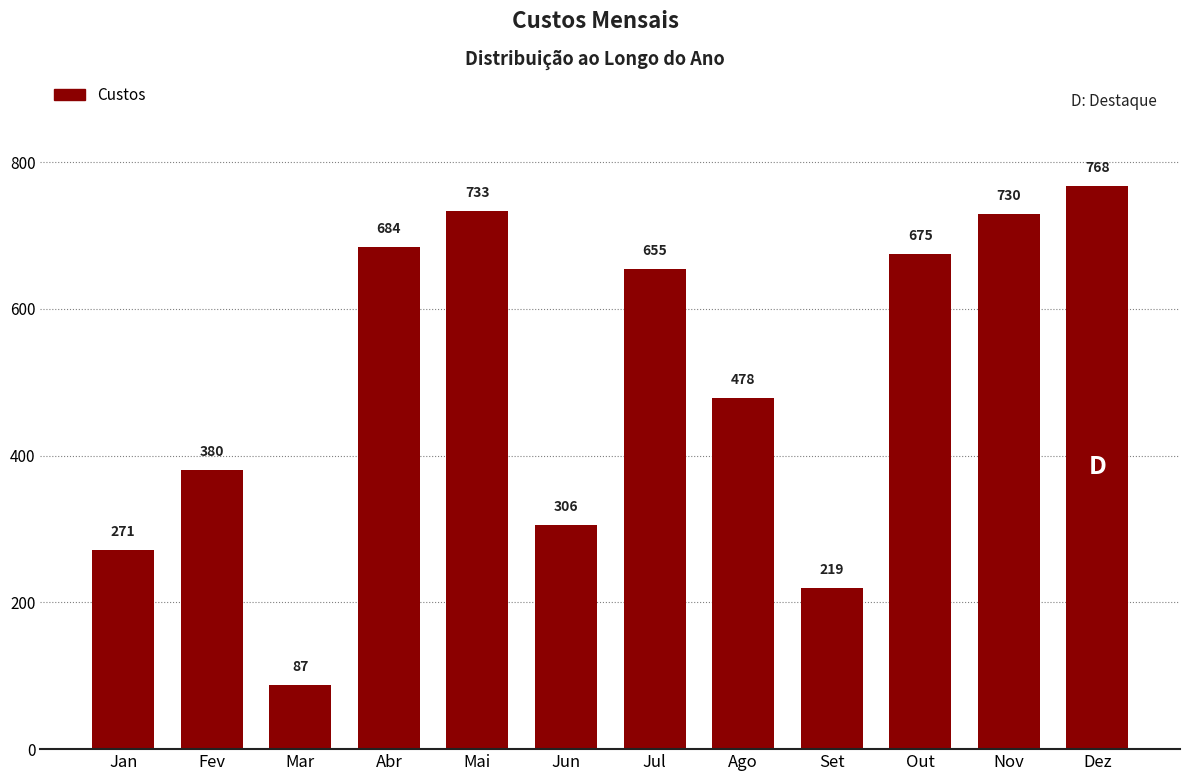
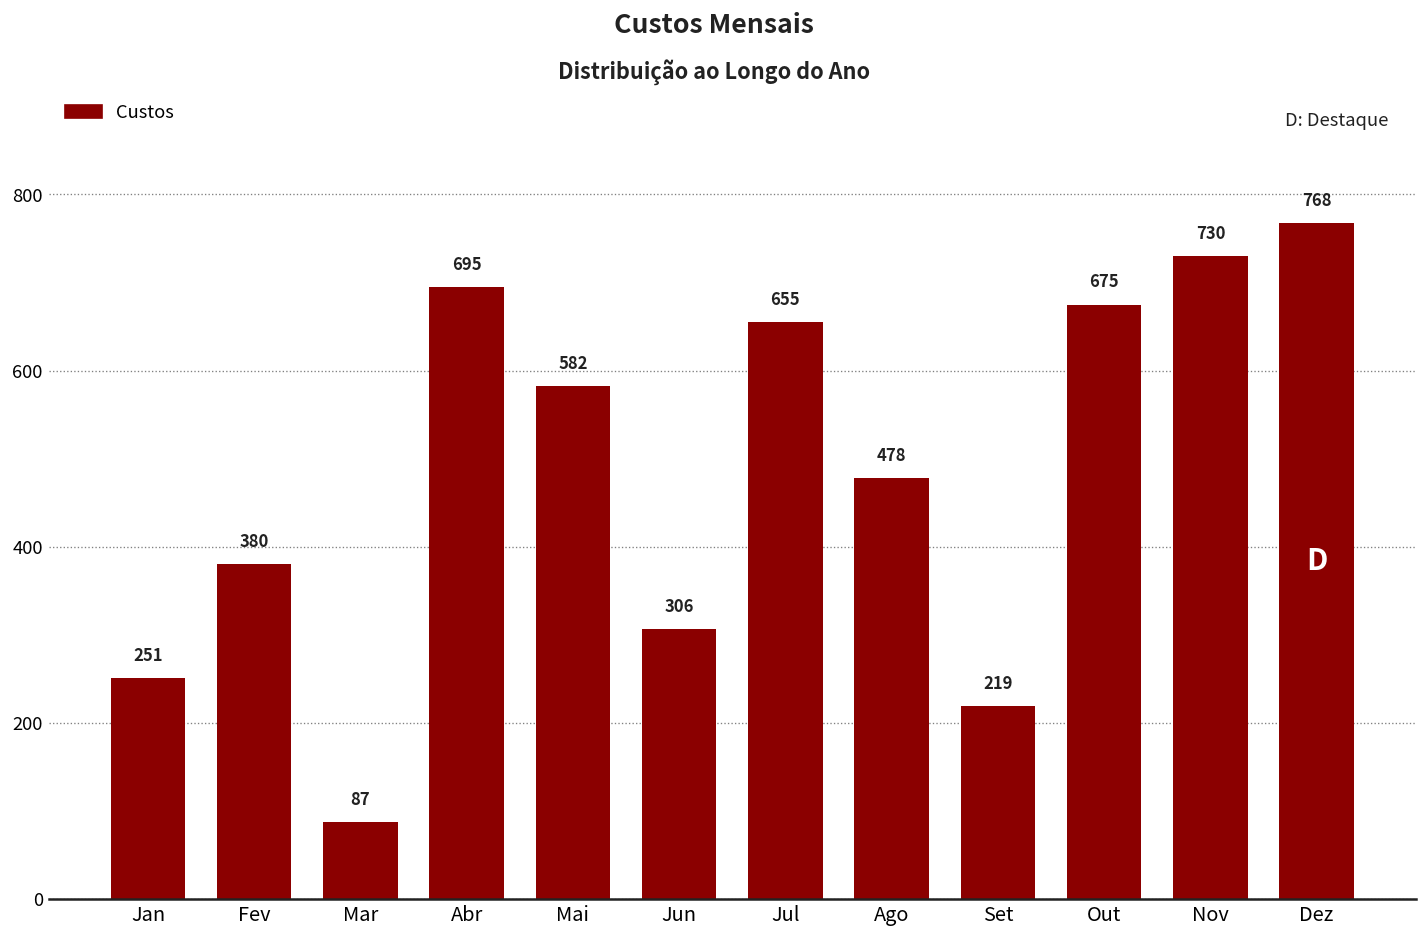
  {
-   "Jan": 271,
+   "Jan": 251,
    "Fev": 380,
    "Mar": 87,
-   "Abr": 684,
-   "Mai": 733,
+   "Abr": 695,
+   "Mai": 582,
    "Jun": 306,
    "Jul": 655,
    "Ago": 478,
    "Set": 219,
    "Out": 675,
    "Nov": 730,
    "Dez": 768
  }
